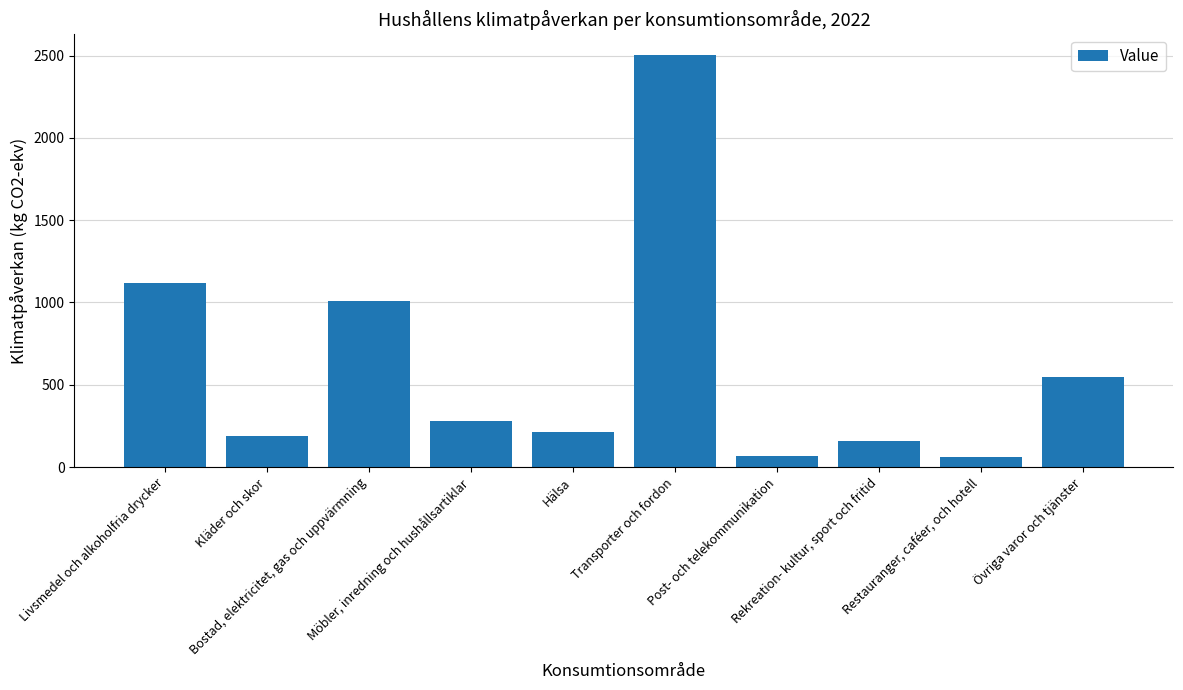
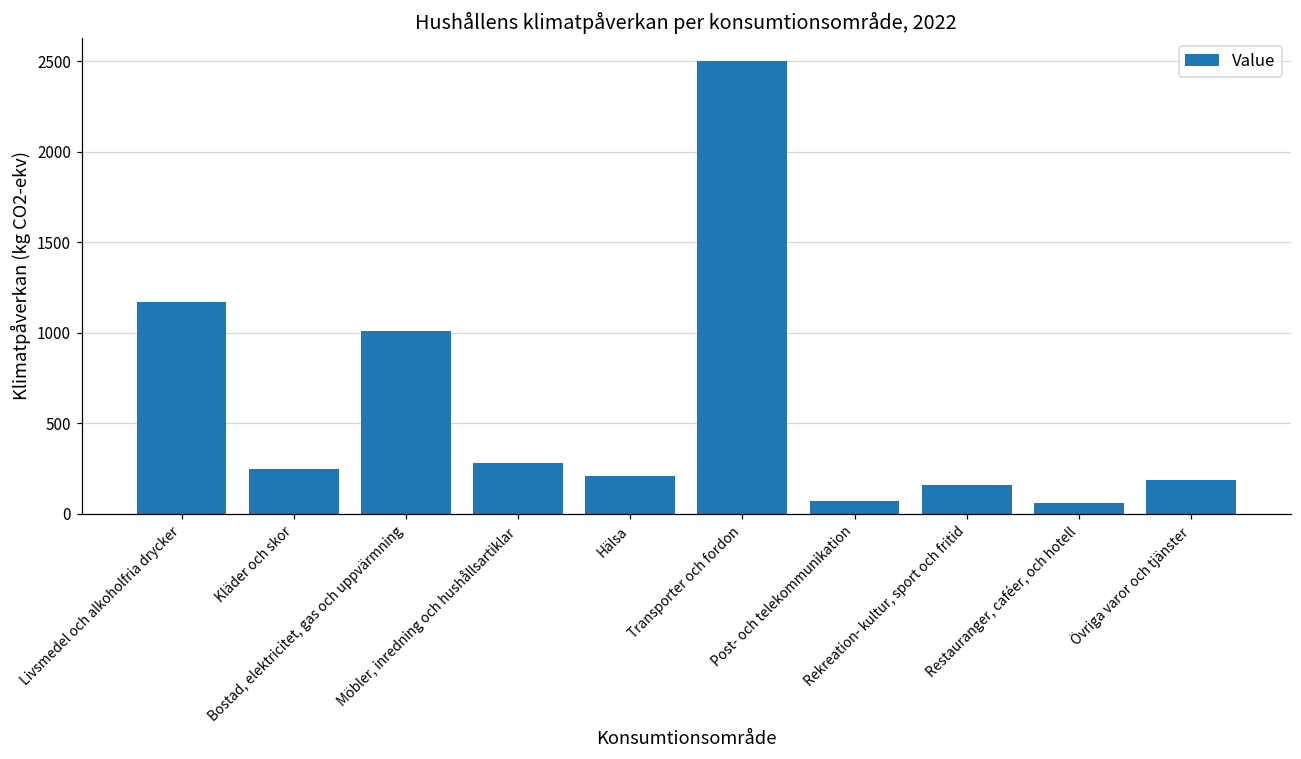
  {
-   "Livsmedel och alkoholfria drycker": 1120,
-   "Kläder och skor": 190,
+   "Livsmedel och alkoholfria drycker": 1170,
+   "Kläder och skor": 250,
    "Bostad, elektricitet, gas och uppvärmning": 1010,
    "Möbler, inredning och hushållsartiklar": 280,
    "Hälsa": 210,
    "Transporter och fordon": 2500,
    "Post- och telekommunikation": 70,
    "Rekreation- kultur, sport och fritid": 160,
    "Restauranger, caféer, och hotell": 60,
-   "Övriga varor och tjänster": 550
+   "Övriga varor och tjänster": 190
  }
